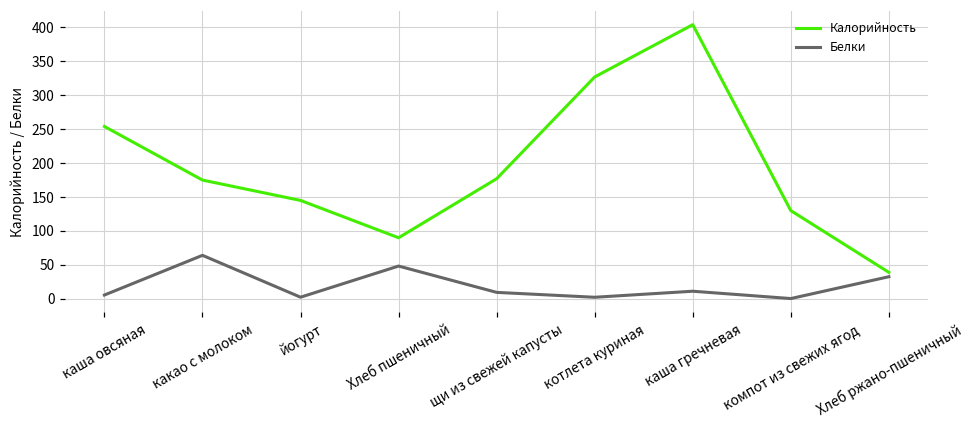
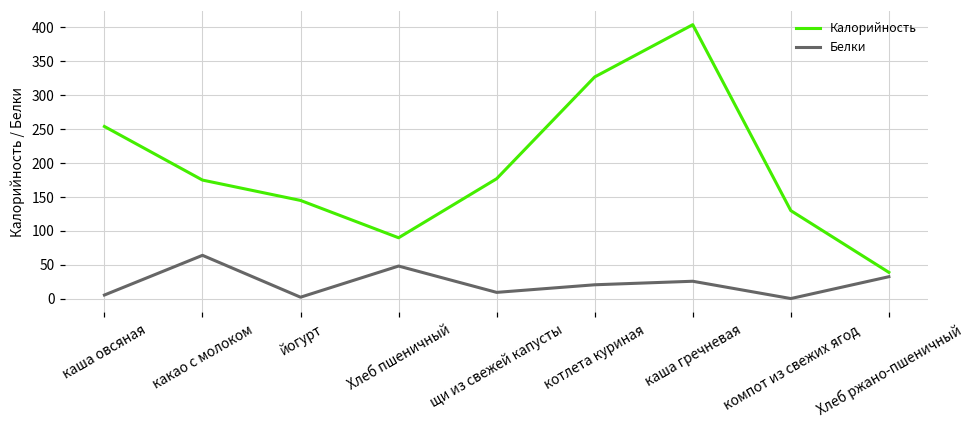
  {
    "Калорийность": {
      "каша овсяная": 250,
      "какао с молоком": 180,
      "йогурт": 150,
      "Хлеб пшеничный": 90,
      "щи из свежей капусты": 180,
      "котлета куриная": 330,
      "каша гречневая": 400,
      "компот из свежих ягод": 130,
      "Хлеб ржано-пшеничный": 40
    },
    "Белки": {
      "каша овсяная": 10,
      "какао с молоком": 60,
      "йогурт": 0,
      "Хлеб пшеничный": 50,
      "щи из свежей капусты": 10,
-     "котлета куриная": 0,
-     "каша гречневая": 10,
+     "котлета куриная": 20,
+     "каша гречневая": 30,
      "компот из свежих ягод": 0,
      "Хлеб ржано-пшеничный": 30
    }
  }
